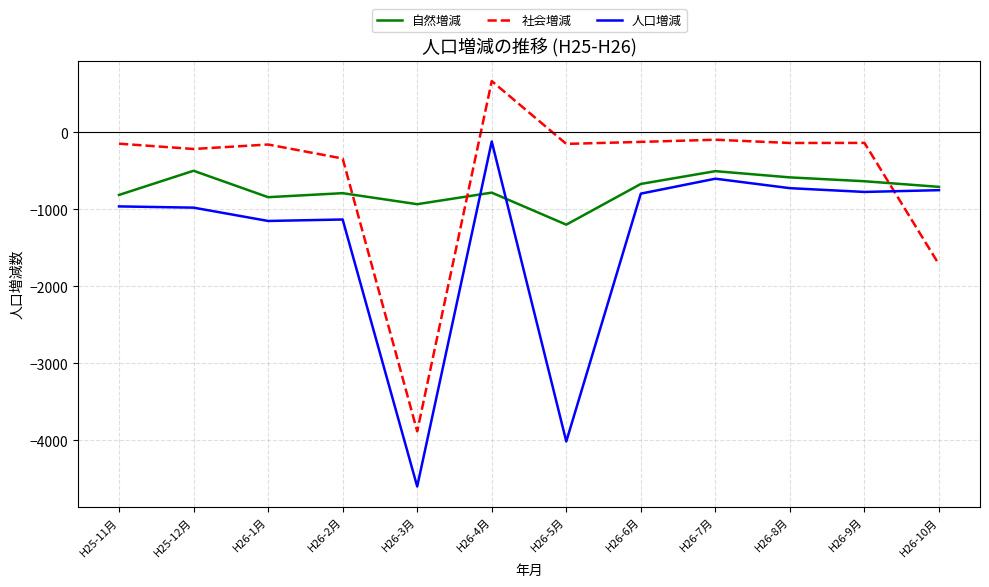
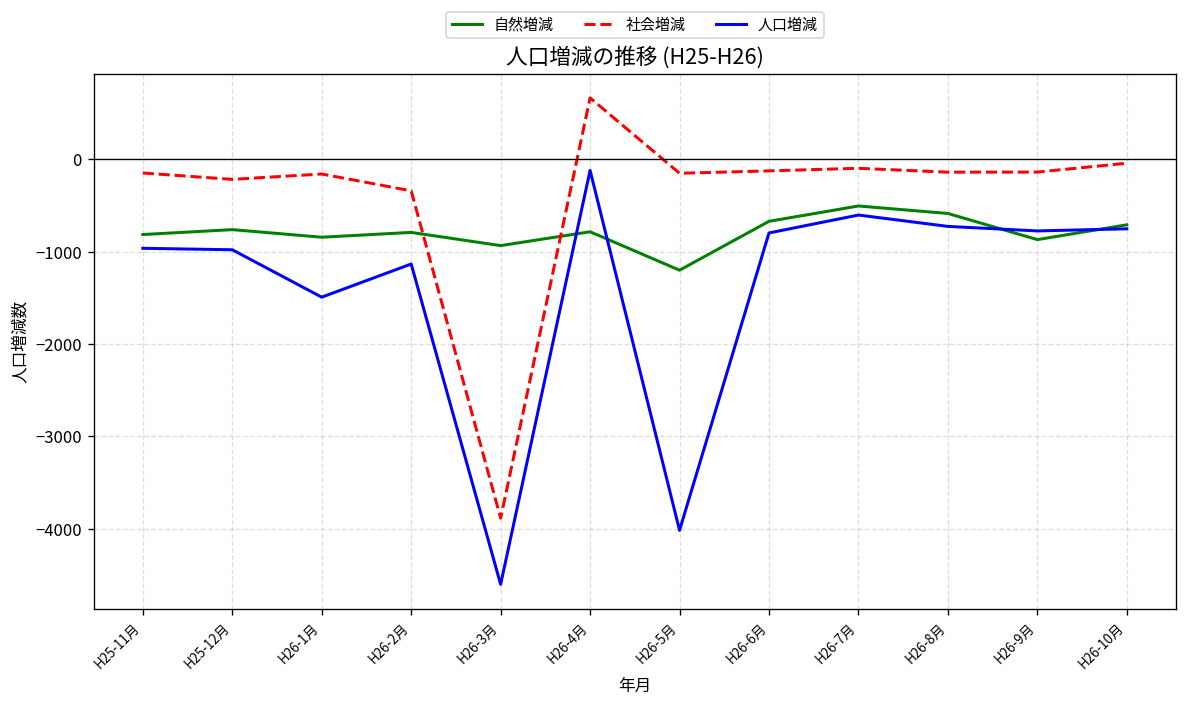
  {
    "自然増減": {
      "H25-11月": -800,
-     "H25-12月": -500,
+     "H25-12月": -800,
      "H26-1月": -800,
      "H26-2月": -800,
      "H26-3月": -900,
      "H26-4月": -800,
      "H26-5月": -1200,
      "H26-6月": -700,
      "H26-7月": -500,
      "H26-8月": -600,
-     "H26-9月": -600,
+     "H26-9月": -900,
      "H26-10月": -700
    },
    "社会増減": {
      "H25-11月": -100,
      "H25-12月": -200,
      "H26-1月": -200,
      "H26-2月": -300,
      "H26-3月": -3900,
      "H26-4月": 700,
      "H26-5月": -200,
      "H26-6月": -100,
      "H26-7月": -100,
      "H26-8月": -100,
      "H26-9月": -100,
-     "H26-10月": -1700
+     "H26-10月": 0
    },
    "人口増減": {
      "H25-11月": -1000,
      "H25-12月": -1000,
-     "H26-1月": -1200,
+     "H26-1月": -1500,
      "H26-2月": -1100,
      "H26-3月": -4600,
      "H26-4月": -100,
      "H26-5月": -4000,
      "H26-6月": -800,
      "H26-7月": -600,
      "H26-8月": -700,
      "H26-9月": -800,
      "H26-10月": -800
    }
  }
